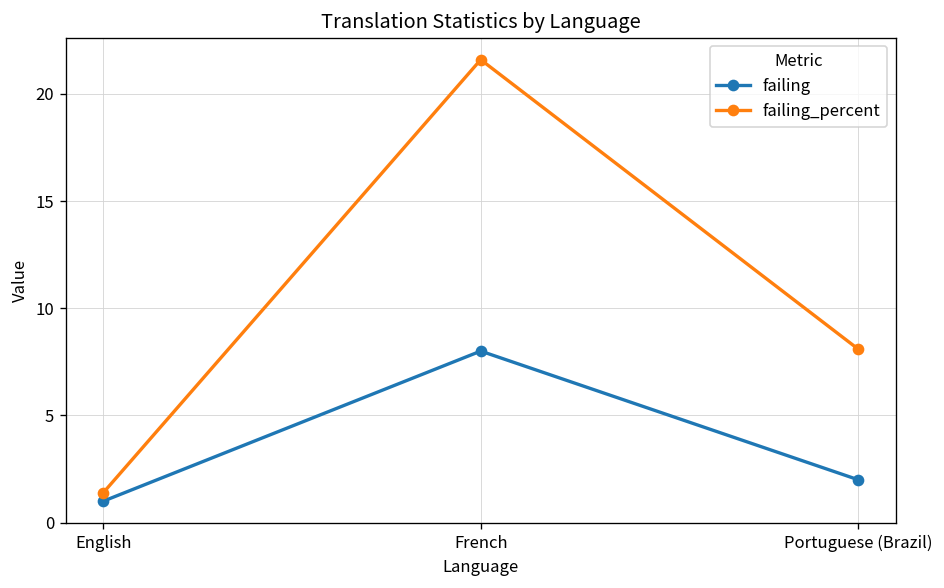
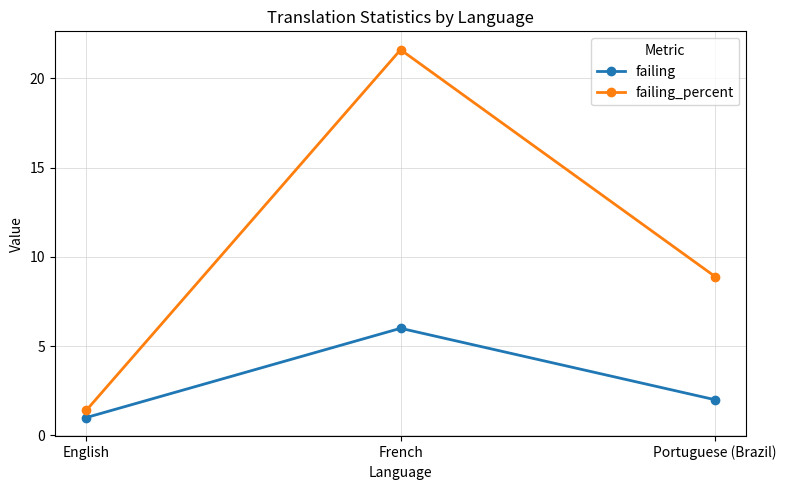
  {
    "failing": {
      "English": 1,
-     "French": 8,
+     "French": 6,
      "Portuguese (Brazil)": 2
    },
    "failing_percent": {
      "English": 1.4,
      "French": 21.6,
-     "Portuguese (Brazil)": 8.1
+     "Portuguese (Brazil)": 8.9
    }
  }
